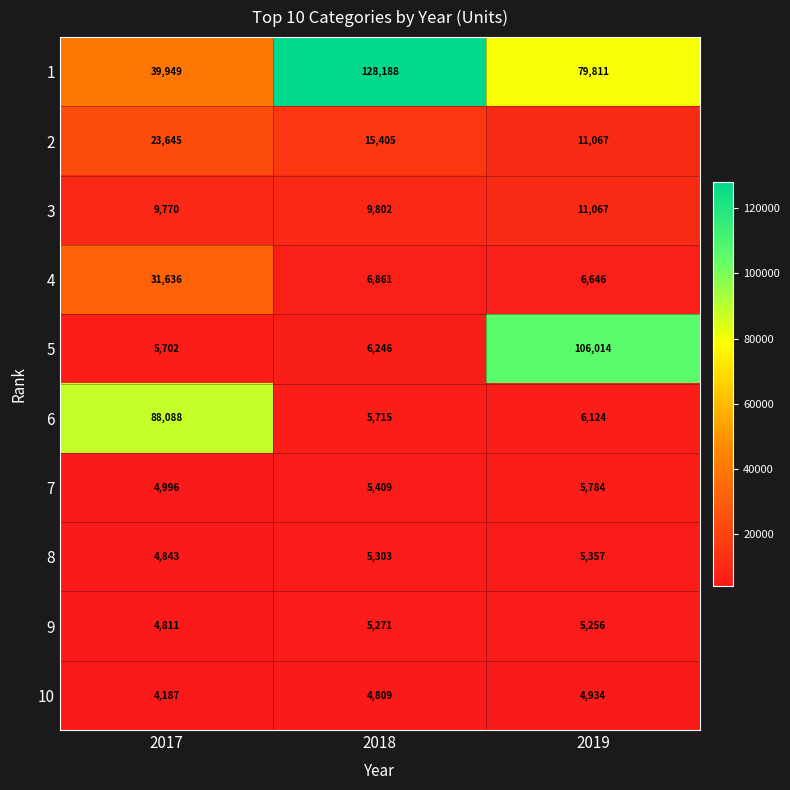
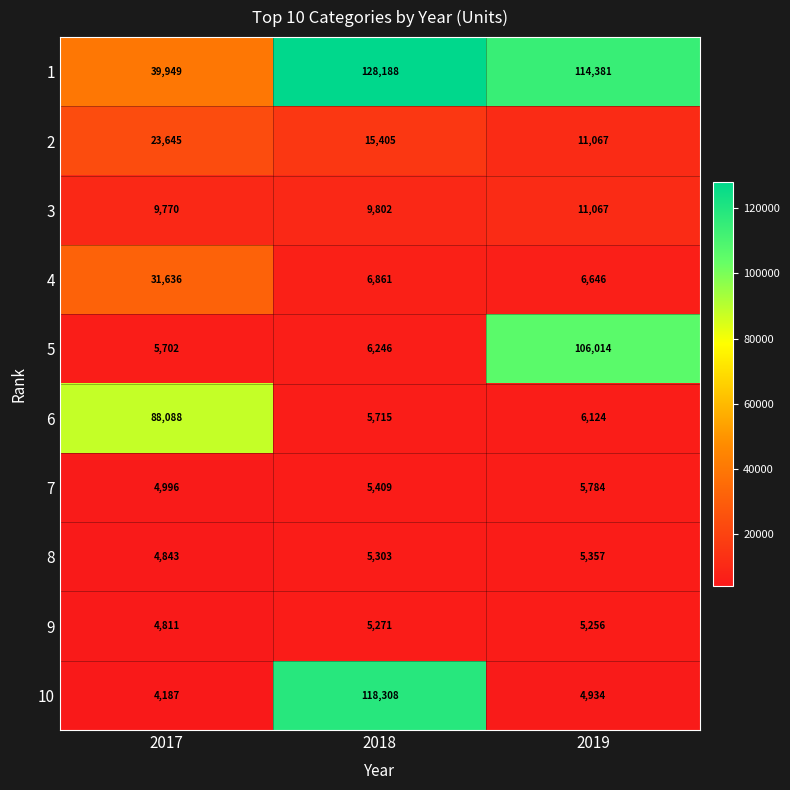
  {
    "1": {
      "2017": "39,949",
      "2018": "128,188",
-     "2019": "79,811"
+     "2019": "114,381"
    },
    "2": {
      "2017": "23,645",
      "2018": "15,405",
      "2019": "11,067"
    },
    "3": {
      "2017": "9,770",
      "2018": "9,802",
      "2019": "11,067"
    },
    "4": {
      "2017": "31,636",
      "2018": "6,861",
      "2019": "6,646"
    },
    "5": {
      "2017": "5,702",
      "2018": "6,246",
      "2019": "106,014"
    },
    "6": {
      "2017": "88,088",
      "2018": "5,715",
      "2019": "6,124"
    },
    "7": {
      "2017": "4,996",
      "2018": "5,409",
      "2019": "5,784"
    },
    "8": {
      "2017": "4,843",
      "2018": "5,303",
      "2019": "5,357"
    },
    "9": {
      "2017": "4,811",
      "2018": "5,271",
      "2019": "5,256"
    },
    "10": {
      "2017": "4,187",
-     "2018": "4,809",
+     "2018": "118,308",
      "2019": "4,934"
    }
  }
